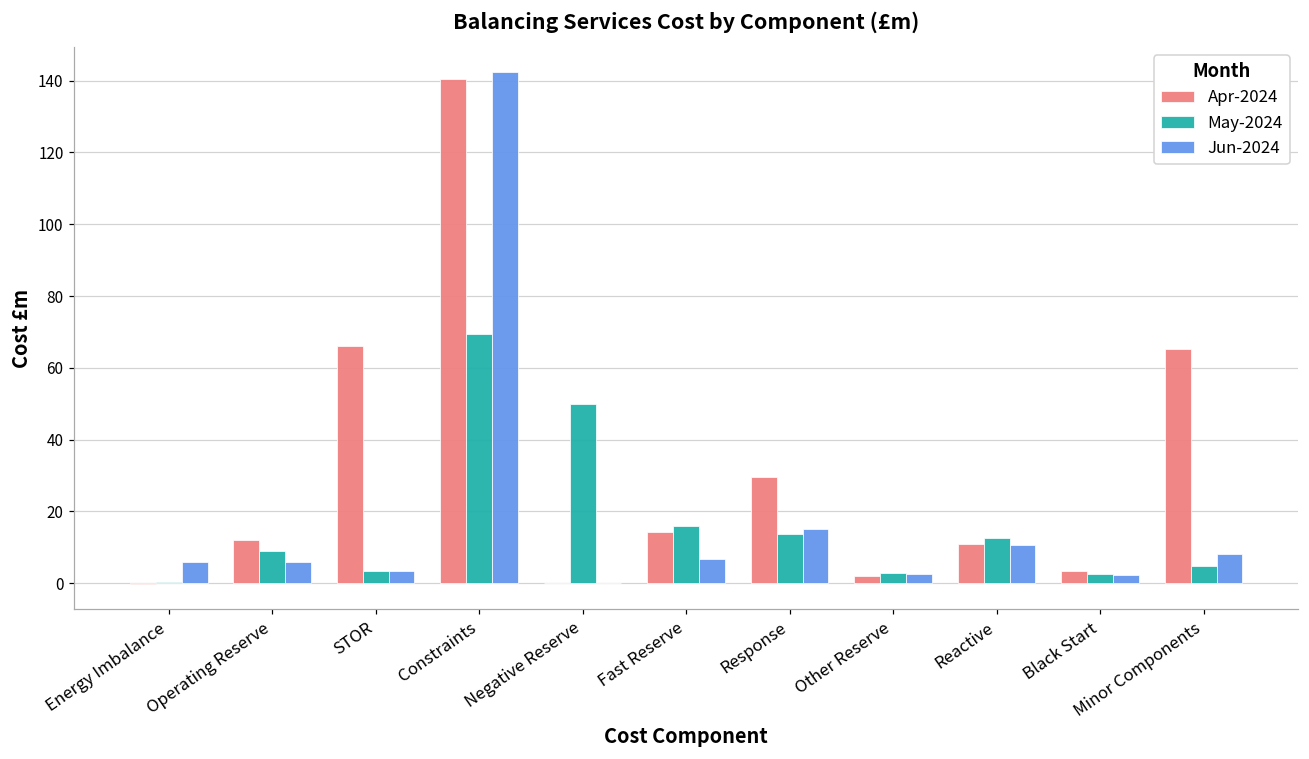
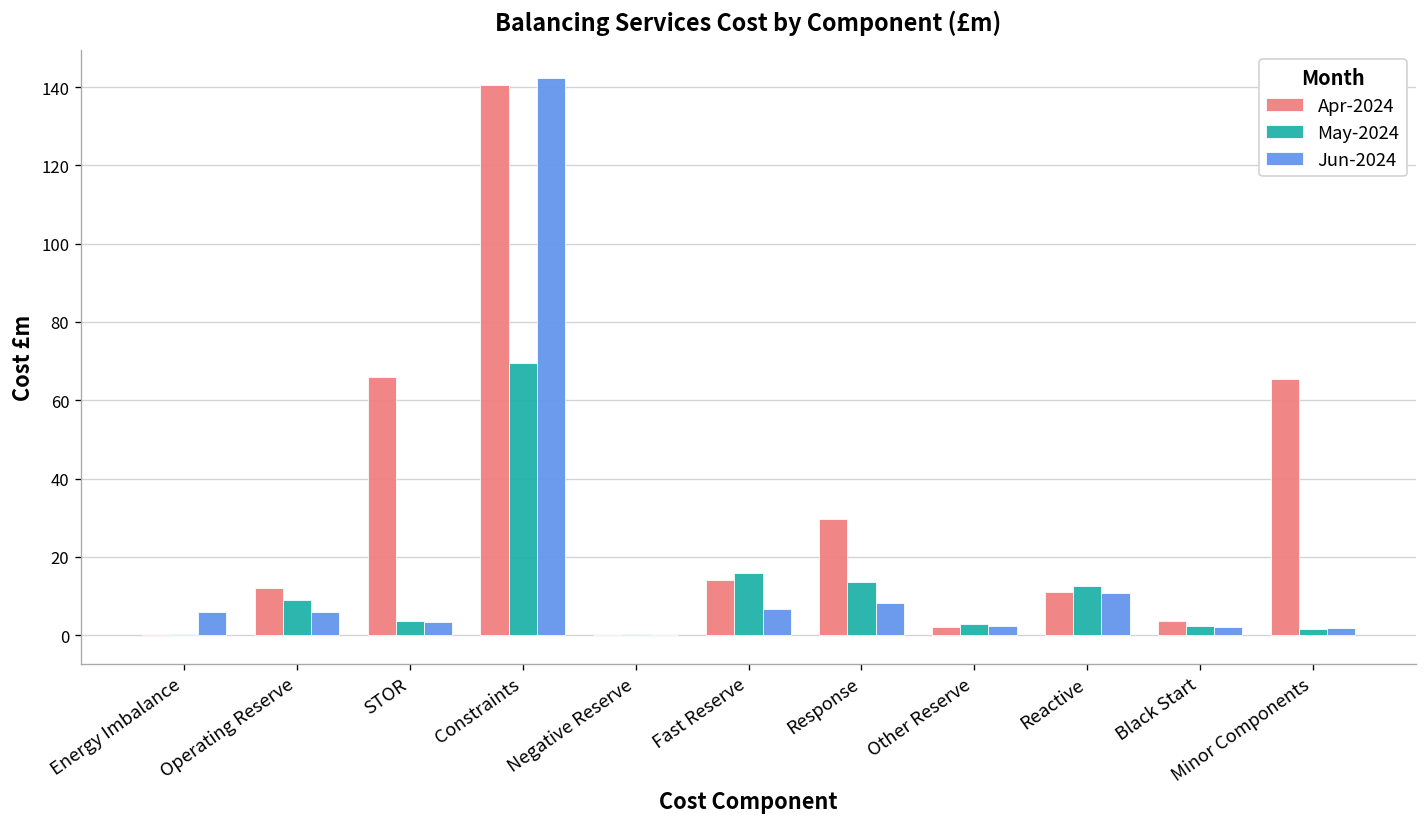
  {
    "Apr-2024": {
      "Operating Reserve": 12,
      "STOR": 66,
      "Constraints": 140,
      "Fast Reserve": 14,
      "Response": 30,
      "Other Reserve": 2,
      "Reactive": 11,
      "Black Start": 4,
      "Minor Components": 65
    },
    "May-2024": {
      "Operating Reserve": 9,
      "STOR": 4,
      "Constraints": 70,
-     "Negative Reserve": 50,
+     "Negative Reserve": 0,
      "Fast Reserve": 16,
      "Response": 14,
      "Other Reserve": 3,
      "Reactive": 13,
      "Black Start": 2,
-     "Minor Components": 5
+     "Minor Components": 2
    },
    "Jun-2024": {
      "Energy Imbalance": 6,
      "Operating Reserve": 6,
      "STOR": 3,
      "Constraints": 142,
      "Fast Reserve": 7,
-     "Response": 15,
+     "Response": 8,
      "Other Reserve": 2,
      "Reactive": 11,
      "Black Start": 2,
-     "Minor Components": 8
+     "Minor Components": 2
    }
  }
